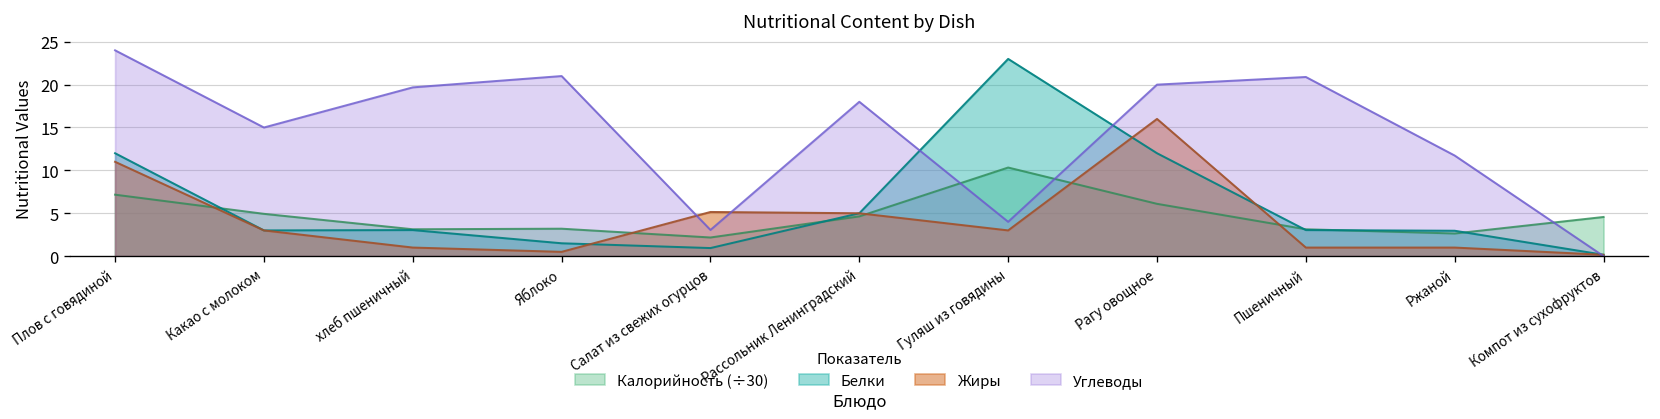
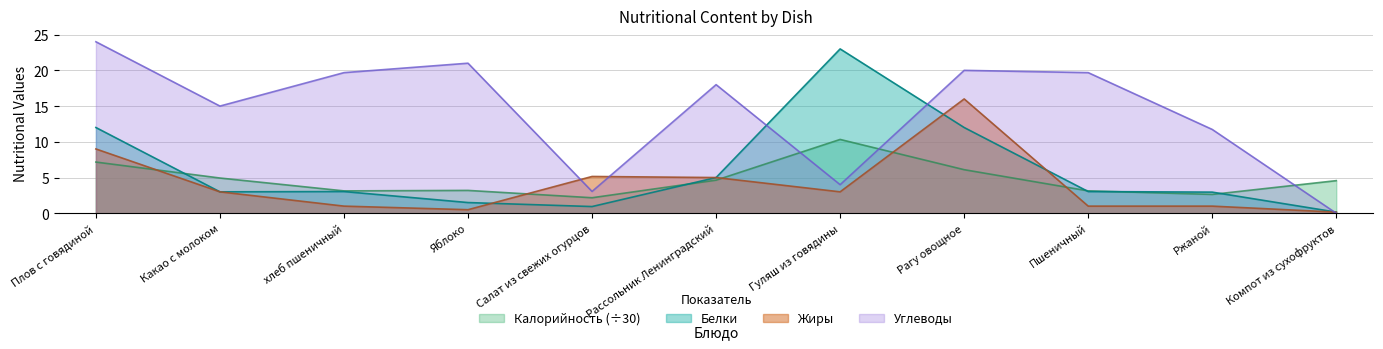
  {
    "Жиры": {
-     "Плов с говядиной": 11,
+     "Плов с говядиной": 9,
      "хлеб пшеничный": 1,
      "Яблоко": 1,
      "Салат из свежих огурцов": 5,
      "Гуляш из говядины": 3,
      "Рагу овощное": 16,
      "Пшеничный": 1,
      "Ржаной": 1
    },
    "Углеводы": {
      "Плов с говядиной": 24,
      "Какао с молоком": 15,
      "хлеб пшеничный": 20,
      "Яблоко": 21,
      "Салат из свежих огурцов": 3,
      "Рассольник Ленинградский": 18,
      "Гуляш из говядины": 4,
      "Рагу овощное": 20,
-     "Пшеничный": 21,
+     "Пшеничный": 20,
      "Ржаной": 12
    }
  }
